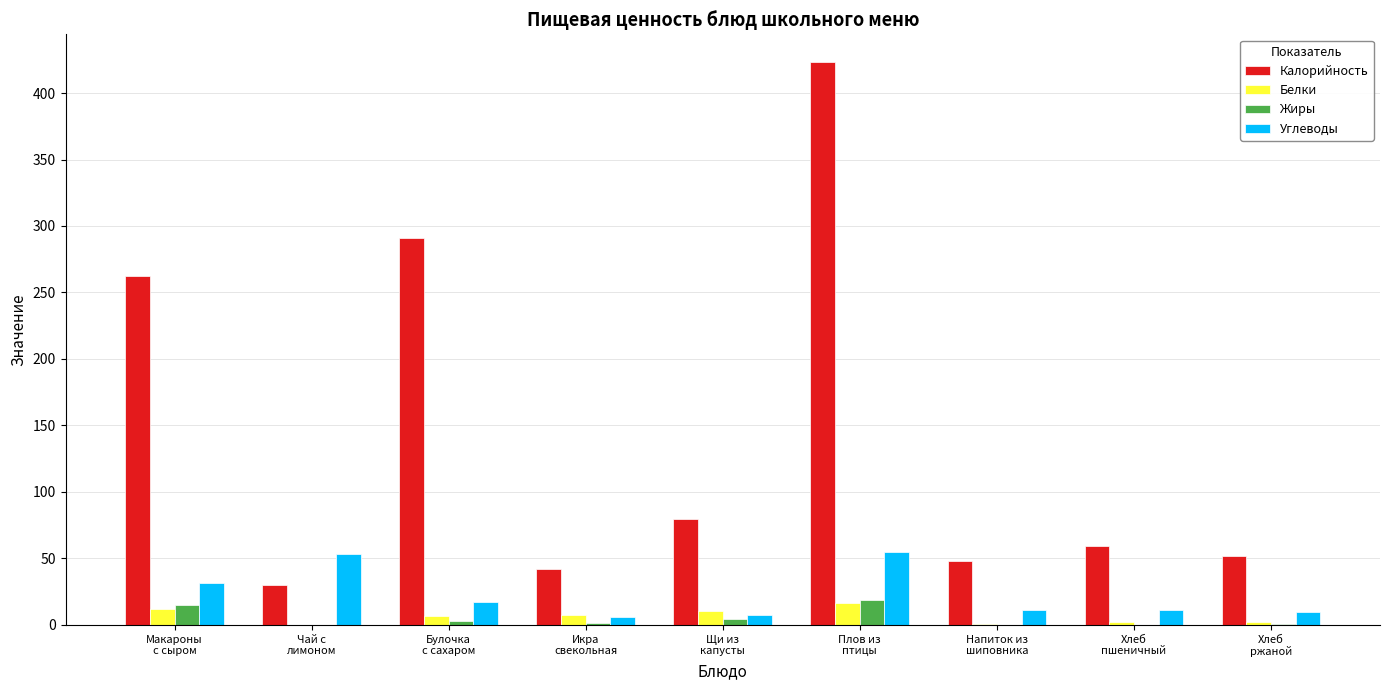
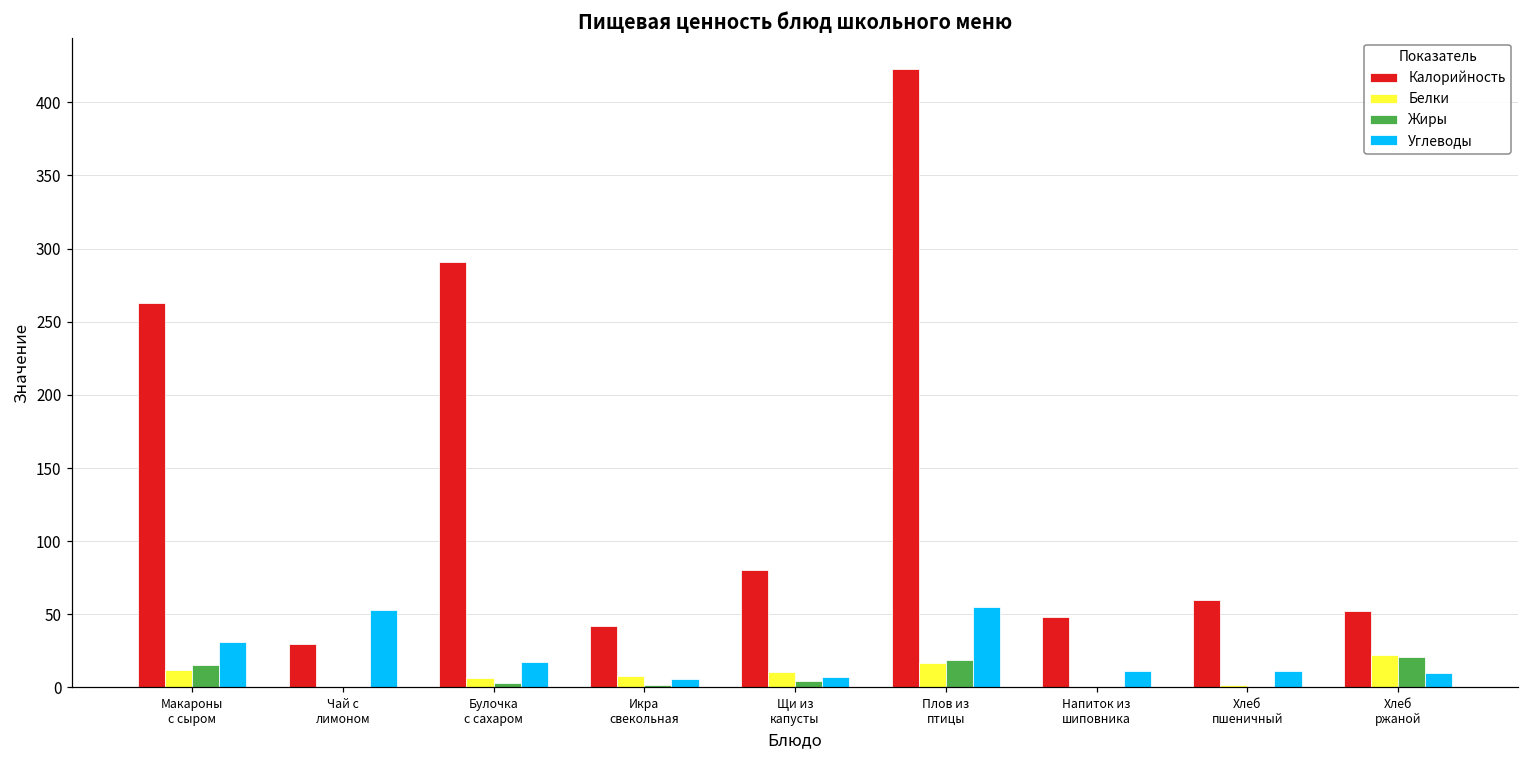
  {
    "Калорийность": {
      "Макароны с сыром": 262,
      "Чай с лимоном": 30,
      "Булочка с сахаром": 291,
      "Икра свекольная": 42,
      "Щи из капусты": 80,
      "Плов из птицы": 423,
      "Напиток из шиповника": 48,
      "Хлеб пшеничный": 60,
      "Хлеб ржаной": 52
    },
    "Белки": {
      "Макароны с сыром": 12,
      "Булочка с сахаром": 6,
      "Икра свекольная": 8,
      "Щи из капусты": 10,
      "Плов из птицы": 17,
      "Хлеб пшеничный": 2,
-     "Хлеб ржаной": 2
+     "Хлеб ржаной": 22
    },
    "Жиры": {
      "Макароны с сыром": 15,
      "Чай с лимоном": 0,
      "Булочка с сахаром": 3,
      "Щи из капусты": 4,
      "Плов из птицы": 19,
-     "Хлеб ржаной": 0
+     "Хлеб ржаной": 21
    },
    "Углеводы": {
      "Макароны с сыром": 31,
      "Чай с лимоном": 53,
      "Булочка с сахаром": 17,
      "Икра свекольная": 6,
      "Щи из капусты": 7,
      "Плов из птицы": 55,
      "Напиток из шиповника": 11,
      "Хлеб пшеничный": 11,
      "Хлеб ржаной": 10
    }
  }
